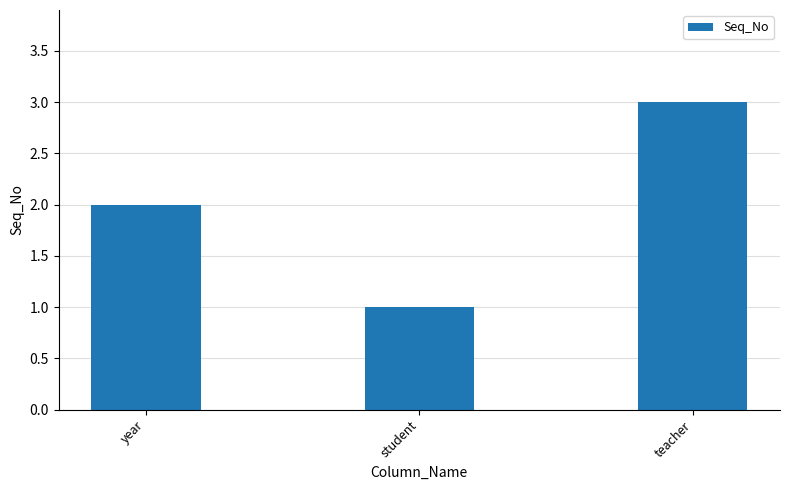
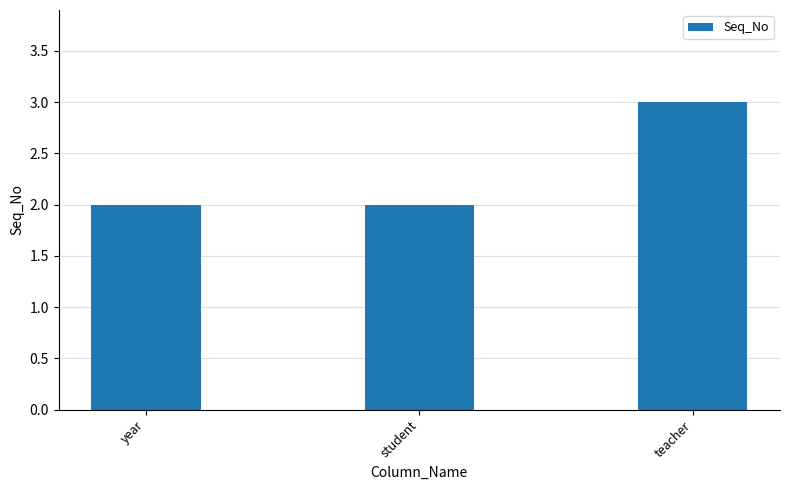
  {
    "year": 2,
-   "student": 1,
+   "student": 2,
    "teacher": 3
  }
